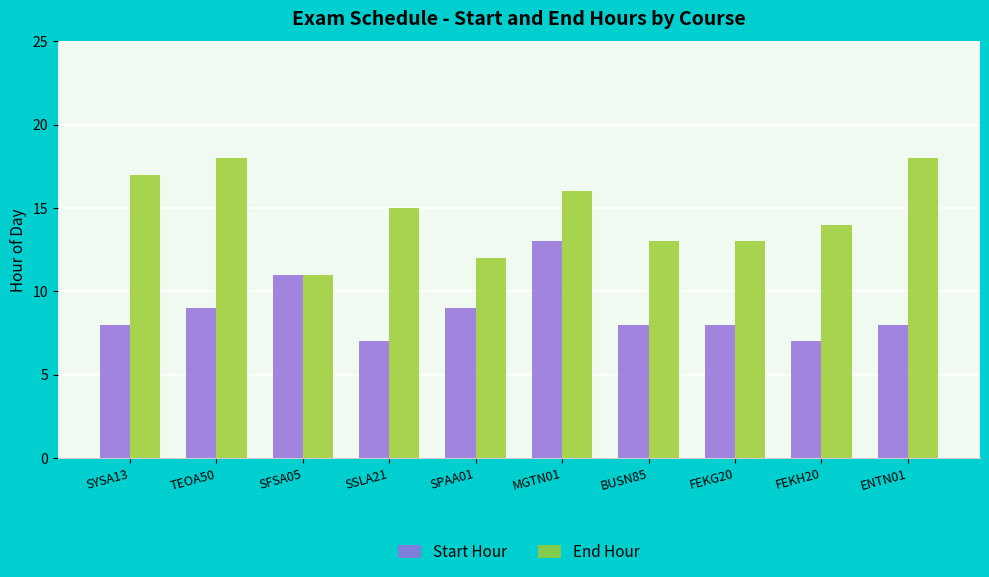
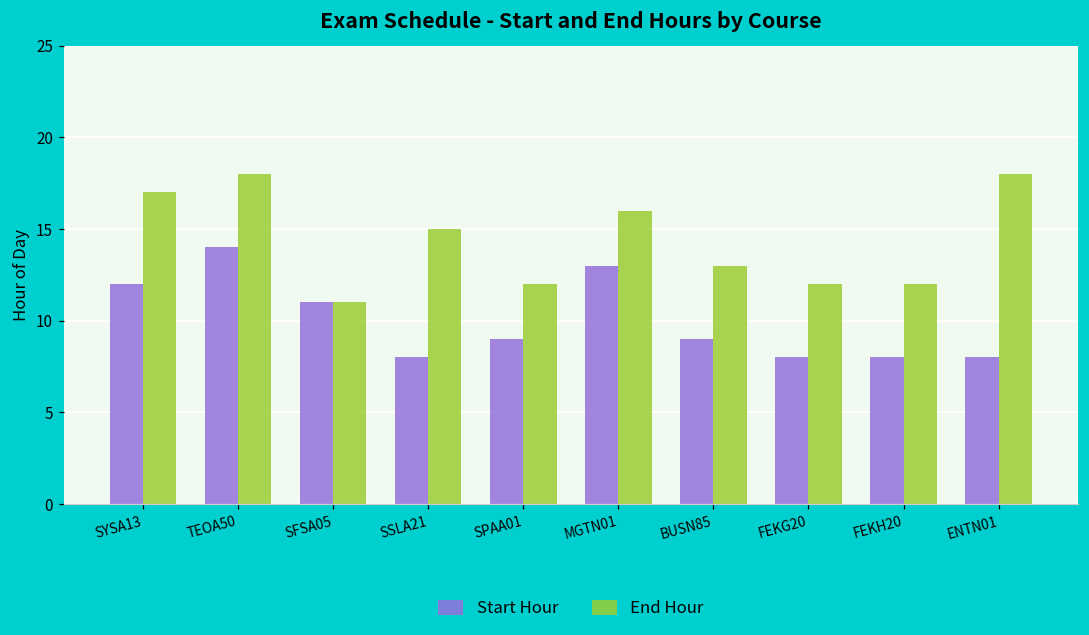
  {
    "Start Hour": {
-     "SYSA13": 8,
-     "TEOA50": 9,
+     "SYSA13": 12,
+     "TEOA50": 14,
      "SFSA05": 11,
-     "SSLA21": 7,
+     "SSLA21": 8,
      "SPAA01": 9,
      "MGTN01": 13,
-     "BUSN85": 8,
+     "BUSN85": 9,
      "FEKG20": 8,
-     "FEKH20": 7,
+     "FEKH20": 8,
      "ENTN01": 8
    },
    "End Hour": {
      "SYSA13": 17,
      "TEOA50": 18,
      "SFSA05": 11,
      "SSLA21": 15,
      "SPAA01": 12,
      "MGTN01": 16,
      "BUSN85": 13,
-     "FEKG20": 13,
-     "FEKH20": 14,
+     "FEKG20": 12,
+     "FEKH20": 12,
      "ENTN01": 18
    }
  }
